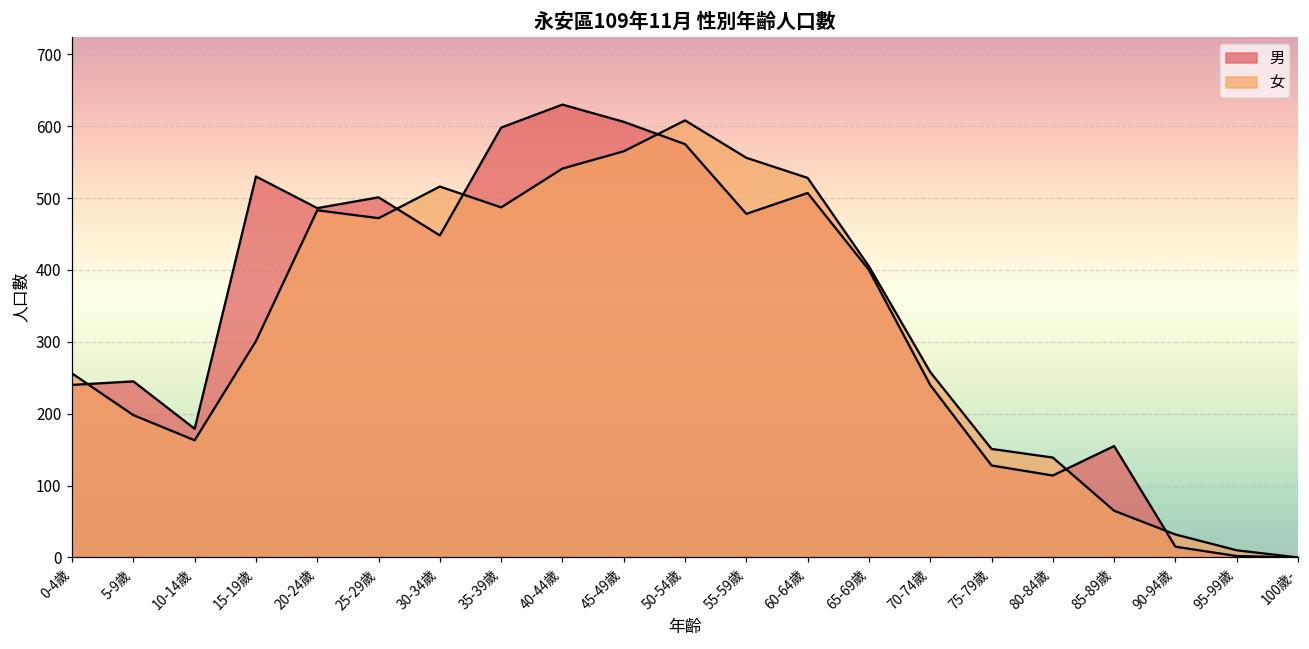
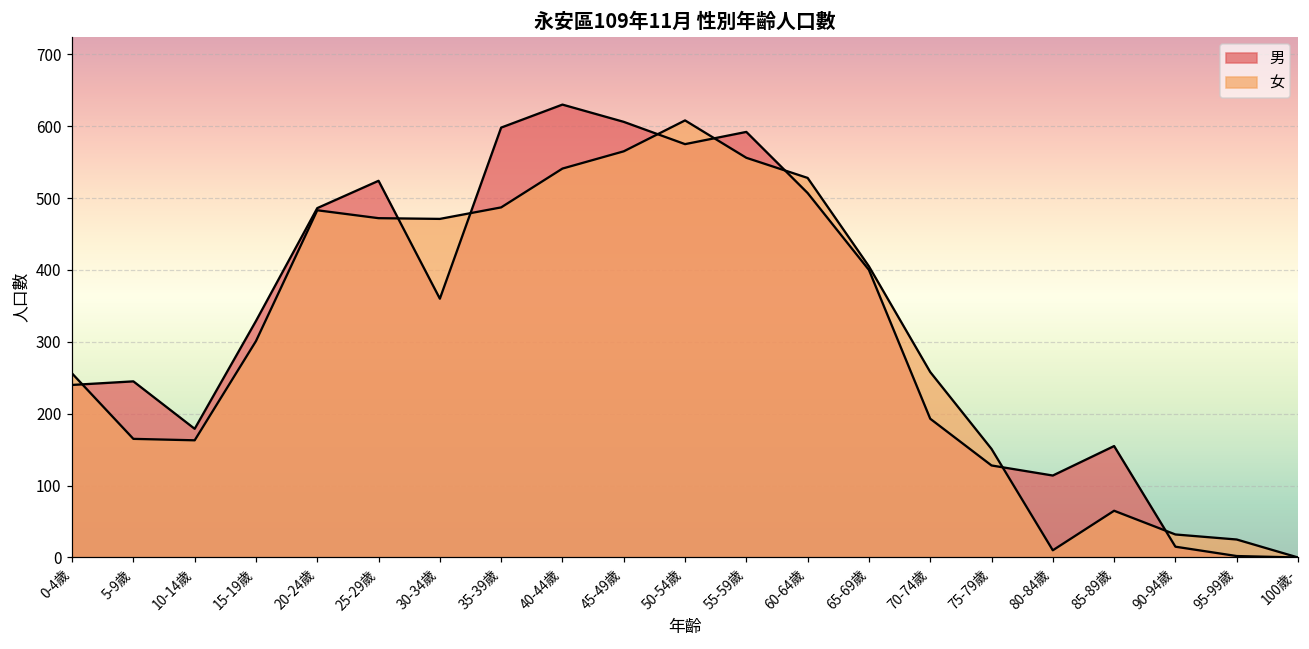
  {
    "男": {
      "0-4歲": 240,
      "5-9歲": 250,
      "10-14歲": 180,
-     "15-19歲": 530,
-     "25-29歲": 500,
-     "30-34歲": 450,
+     "15-19歲": 330,
+     "25-29歲": 520,
+     "30-34歲": 360,
      "35-39歲": 600,
      "40-44歲": 630,
      "45-49歲": 610,
      "50-54歲": 580,
-     "55-59歲": 480,
+     "55-59歲": 590,
      "60-64歲": 510,
      "65-69歲": 400,
-     "70-74歲": 240,
+     "70-74歲": 190,
      "75-79歲": 130,
      "80-84歲": 110,
      "85-89歲": 160,
      "90-94歲": 20,
      "95-99歲": 0
    },
    "女": {
      "0-4歲": 260,
-     "5-9歲": 200,
+     "5-9歲": 170,
      "10-14歲": 160,
      "15-19歲": 300,
      "25-29歲": 470,
-     "30-34歲": 520,
+     "30-34歲": 470,
      "35-39歲": 490,
      "40-44歲": 540,
      "45-49歲": 570,
      "50-54歲": 610,
      "55-59歲": 560,
      "60-64歲": 530,
      "65-69歲": 410,
      "70-74歲": 260,
      "75-79歲": 150,
-     "80-84歲": 140,
+     "80-84歲": 10,
      "85-89歲": 70,
      "90-94歲": 30,
-     "95-99歲": 10
+     "95-99歲": 30
    }
  }
